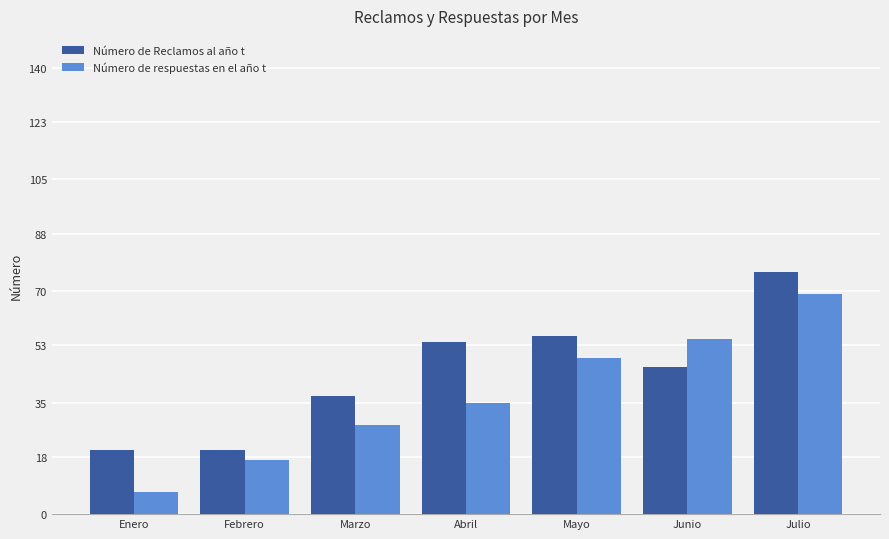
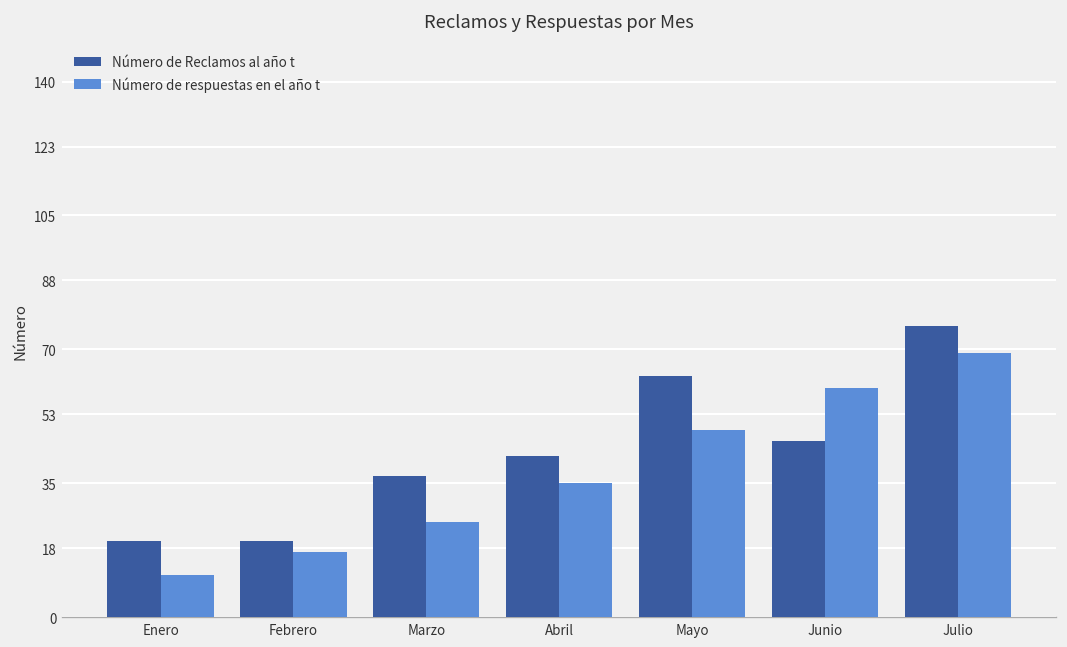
  {
    "Número de Reclamos al año t": {
      "Enero": 20,
      "Febrero": 20,
      "Marzo": 37,
-     "Abril": 54,
-     "Mayo": 56,
+     "Abril": 42,
+     "Mayo": 63,
      "Junio": 46,
      "Julio": 76
    },
    "Número de respuestas en el año t": {
-     "Enero": 7,
+     "Enero": 11,
      "Febrero": 17,
-     "Marzo": 28,
+     "Marzo": 25,
      "Abril": 35,
      "Mayo": 49,
-     "Junio": 55,
+     "Junio": 60,
      "Julio": 69
    }
  }
